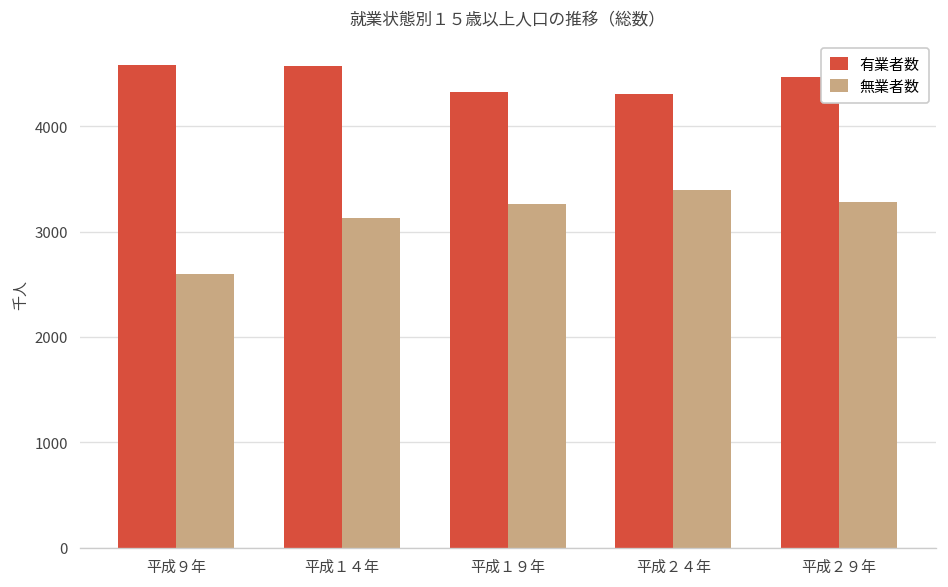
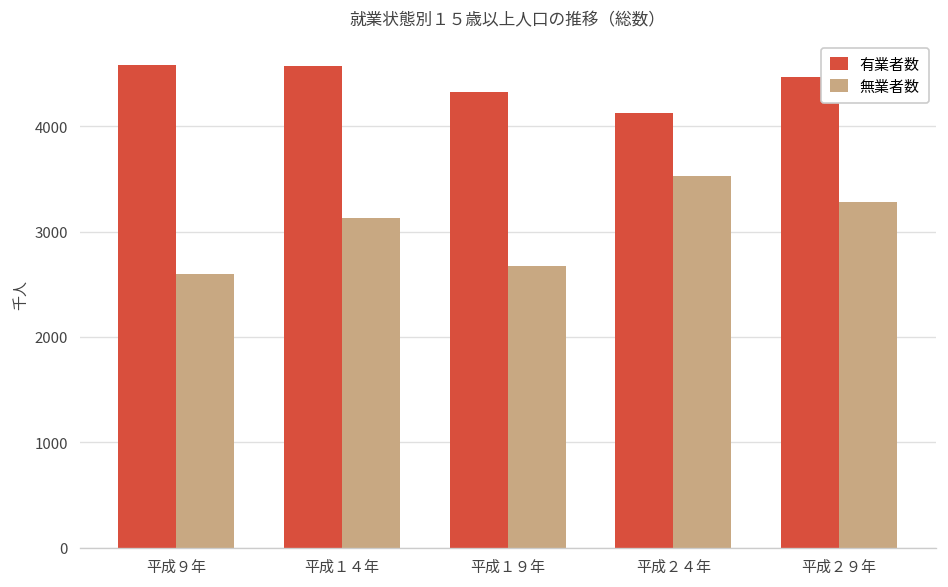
  {
    "有業者数": {
      "平成９年": 4600,
      "平成１４年": 4600,
      "平成１９年": 4300,
-     "平成２４年": 4300,
+     "平成２４年": 4100,
      "平成２９年": 4500
    },
    "無業者数": {
      "平成９年": 2600,
      "平成１４年": 3100,
-     "平成１９年": 3300,
-     "平成２４年": 3400,
+     "平成１９年": 2700,
+     "平成２４年": 3500,
      "平成２９年": 3300
    }
  }
